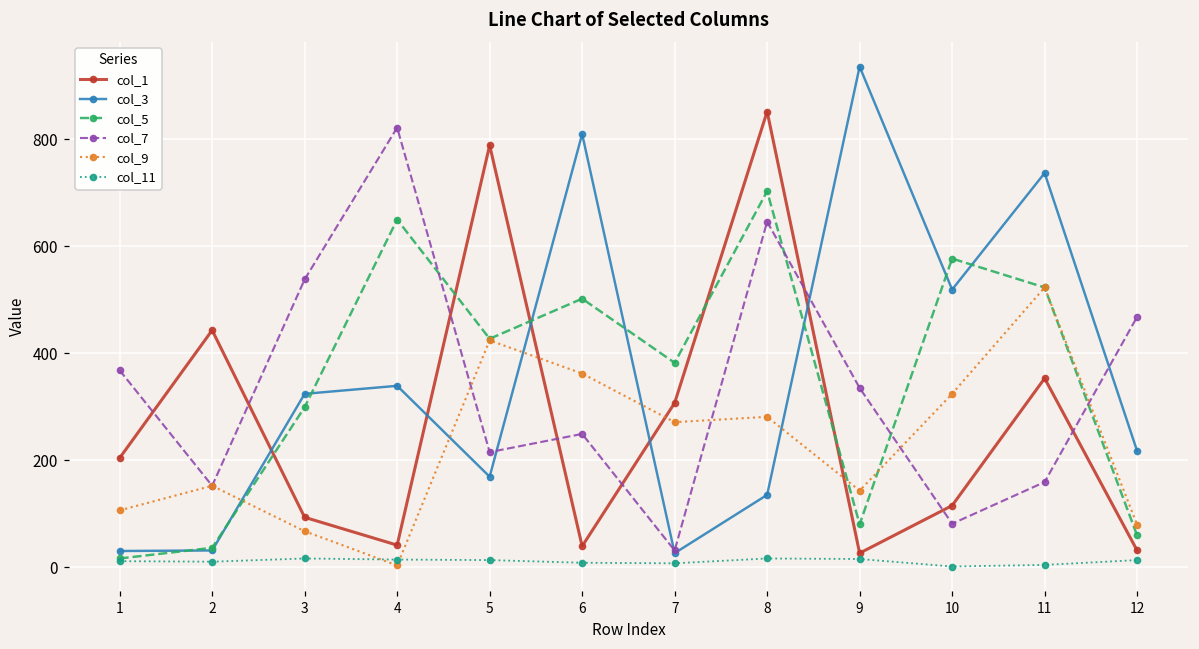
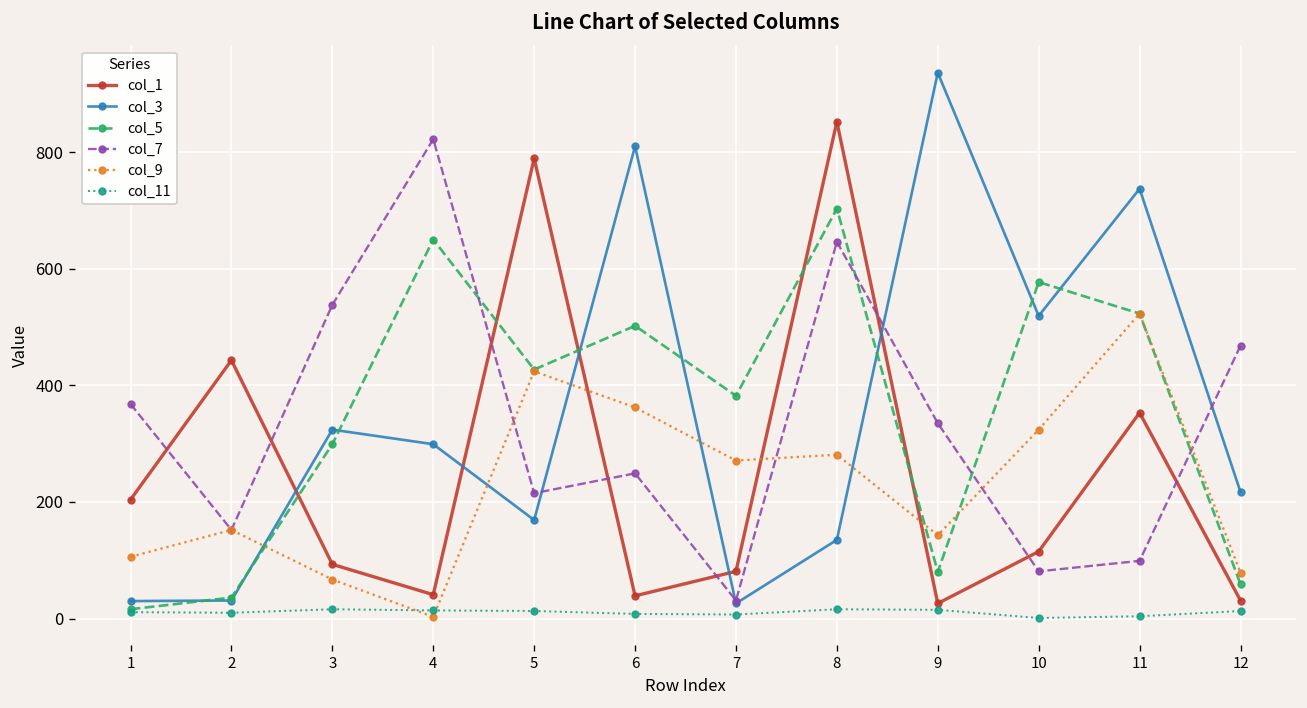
  {
    "col_1": {
      "1": 200,
      "2": 440,
      "3": 90,
      "4": 40,
      "5": 790,
      "6": 40,
-     "7": 310,
+     "7": 80,
      "8": 850,
      "9": 30,
      "10": 120,
      "11": 350,
      "12": 30
    },
    "col_3": {
      "1": 30,
      "3": 320,
-     "4": 340,
+     "4": 300,
      "5": 170,
      "6": 810,
      "8": 140,
      "9": 940,
      "10": 520,
      "11": 740,
      "12": 220
    },
    "col_7": {
      "1": 370,
      "3": 540,
      "4": 820,
      "5": 220,
      "6": 250,
      "8": 650,
      "9": 340,
      "10": 80,
-     "11": 160,
+     "11": 100,
      "12": 470
    },
    "col_9": {
      "1": 110,
      "3": 70,
      "4": 0,
      "6": 360,
      "7": 270,
      "8": 280,
      "9": 140,
      "10": 320,
      "12": 80
    }
  }
